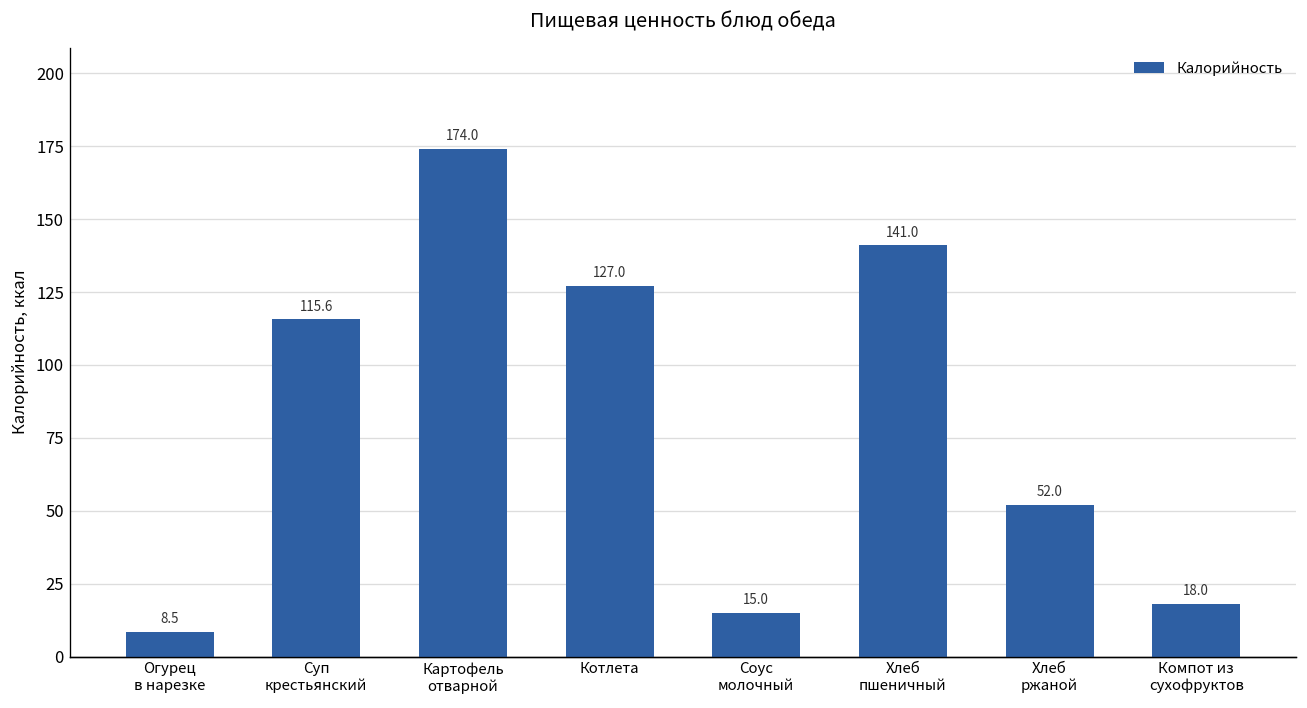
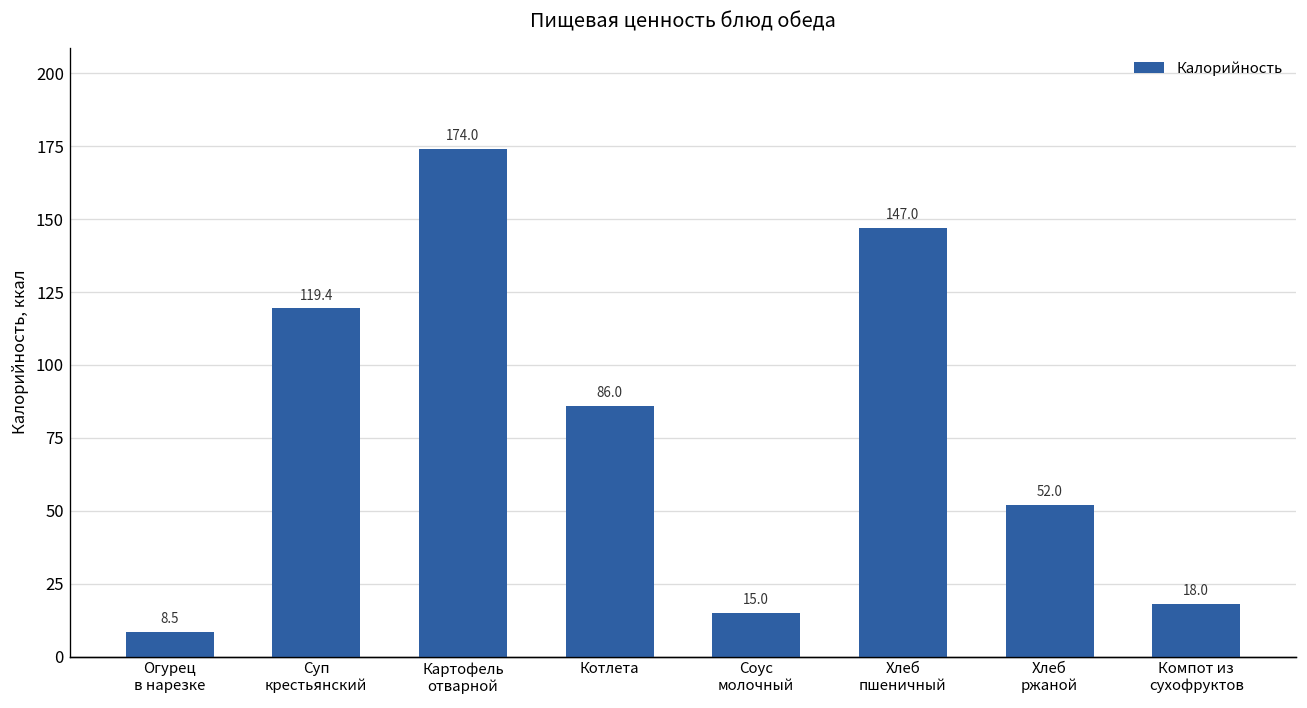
  {
    "Калорийность": {
      "Огурец в нарезке": 8.5,
-     "Суп крестьянский": 115.6,
+     "Суп крестьянский": 119.4,
      "Картофель отварной": 174.0,
-     "Котлета": 127.0,
+     "Котлета": 86.0,
      "Соус молочный": 15.0,
-     "Хлеб пшеничный": 141.0,
+     "Хлеб пшеничный": 147.0,
      "Хлеб ржаной": 52.0,
      "Компот из сухофруктов": 18.0
    }
  }
